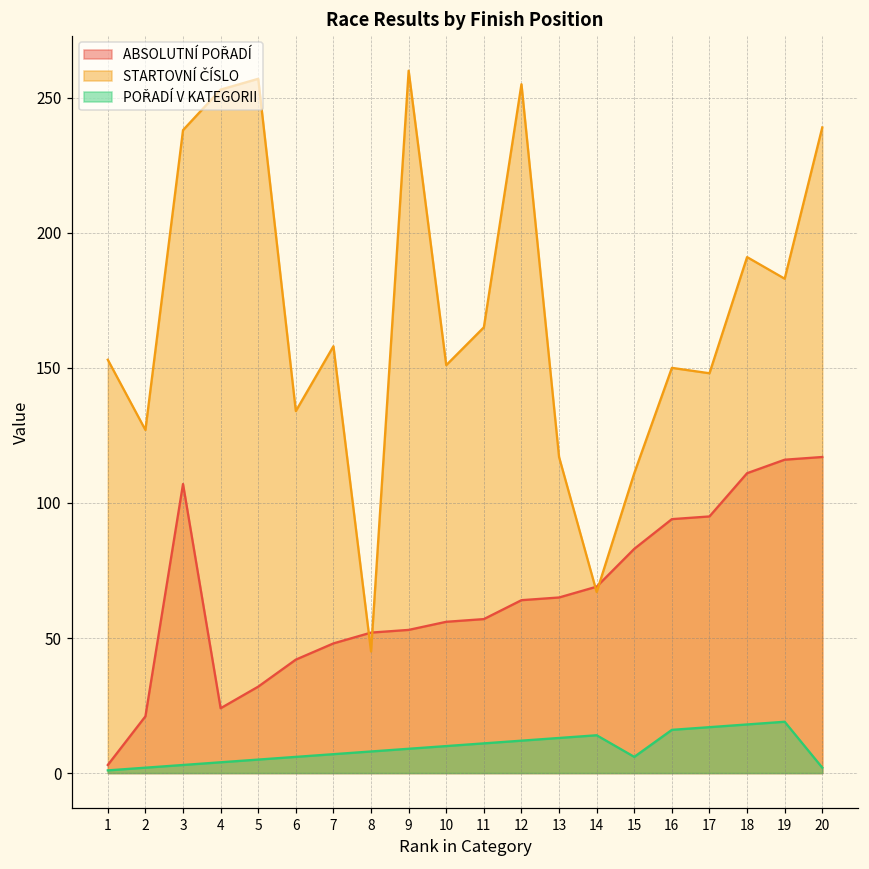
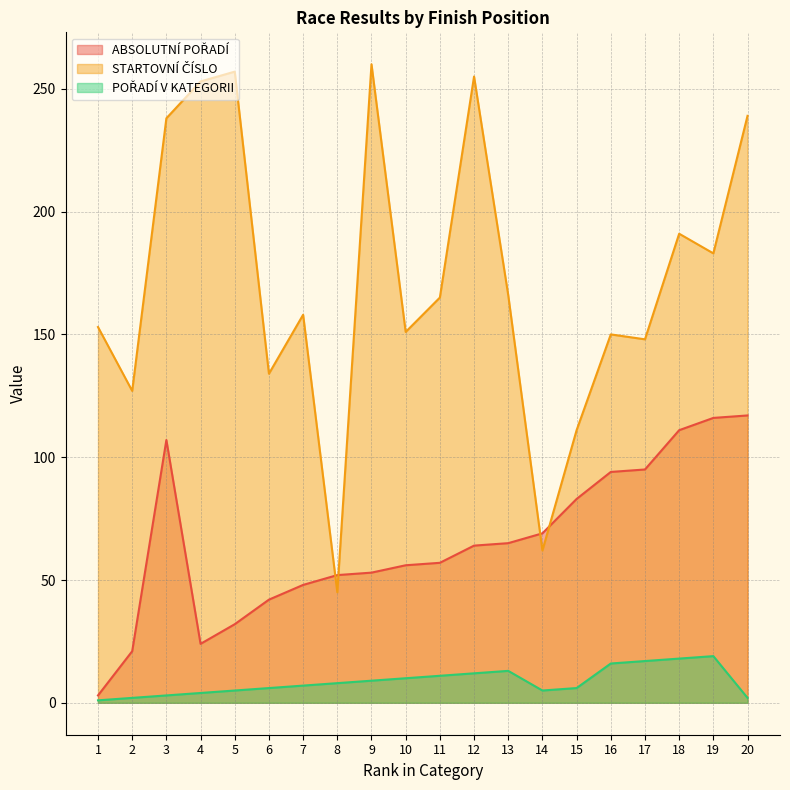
  {
    "ABSOLUTNÍ POŘADÍ": {
      "1": 3,
      "2": 21,
      "3": 107,
      "4": 24,
      "5": 32,
      "6": 42,
      "7": 48,
      "8": 52,
      "9": 53,
      "10": 56,
      "11": 57,
      "12": 64,
      "13": 65,
      "14": 69,
      "15": 83,
      "16": 94,
      "17": 95,
      "18": 111,
      "19": 116,
      "20": 117
    },
    "STARTOVNÍ ČÍSLO": {
      "1": 153,
      "2": 127,
      "3": 238,
      "6": 134,
      "7": 158,
      "8": 45,
      "9": 260,
      "10": 151,
      "11": 165,
      "12": 255,
-     "13": 117,
-     "14": 67,
+     "13": 166,
+     "14": 62,
      "15": 111,
      "16": 150,
      "17": 148,
      "18": 191,
      "19": 183,
      "20": 239
    },
    "POŘADÍ V KATEGORII": {
      "1": 1,
      "2": 2,
      "3": 3,
      "4": 4,
      "5": 5,
      "6": 6,
      "7": 7,
      "8": 8,
      "9": 9,
      "10": 10,
      "11": 11,
      "12": 12,
      "13": 13,
-     "14": 14,
+     "14": 5,
      "15": 6,
      "16": 16,
      "17": 17,
      "18": 18,
      "19": 19,
      "20": 2
    }
  }
